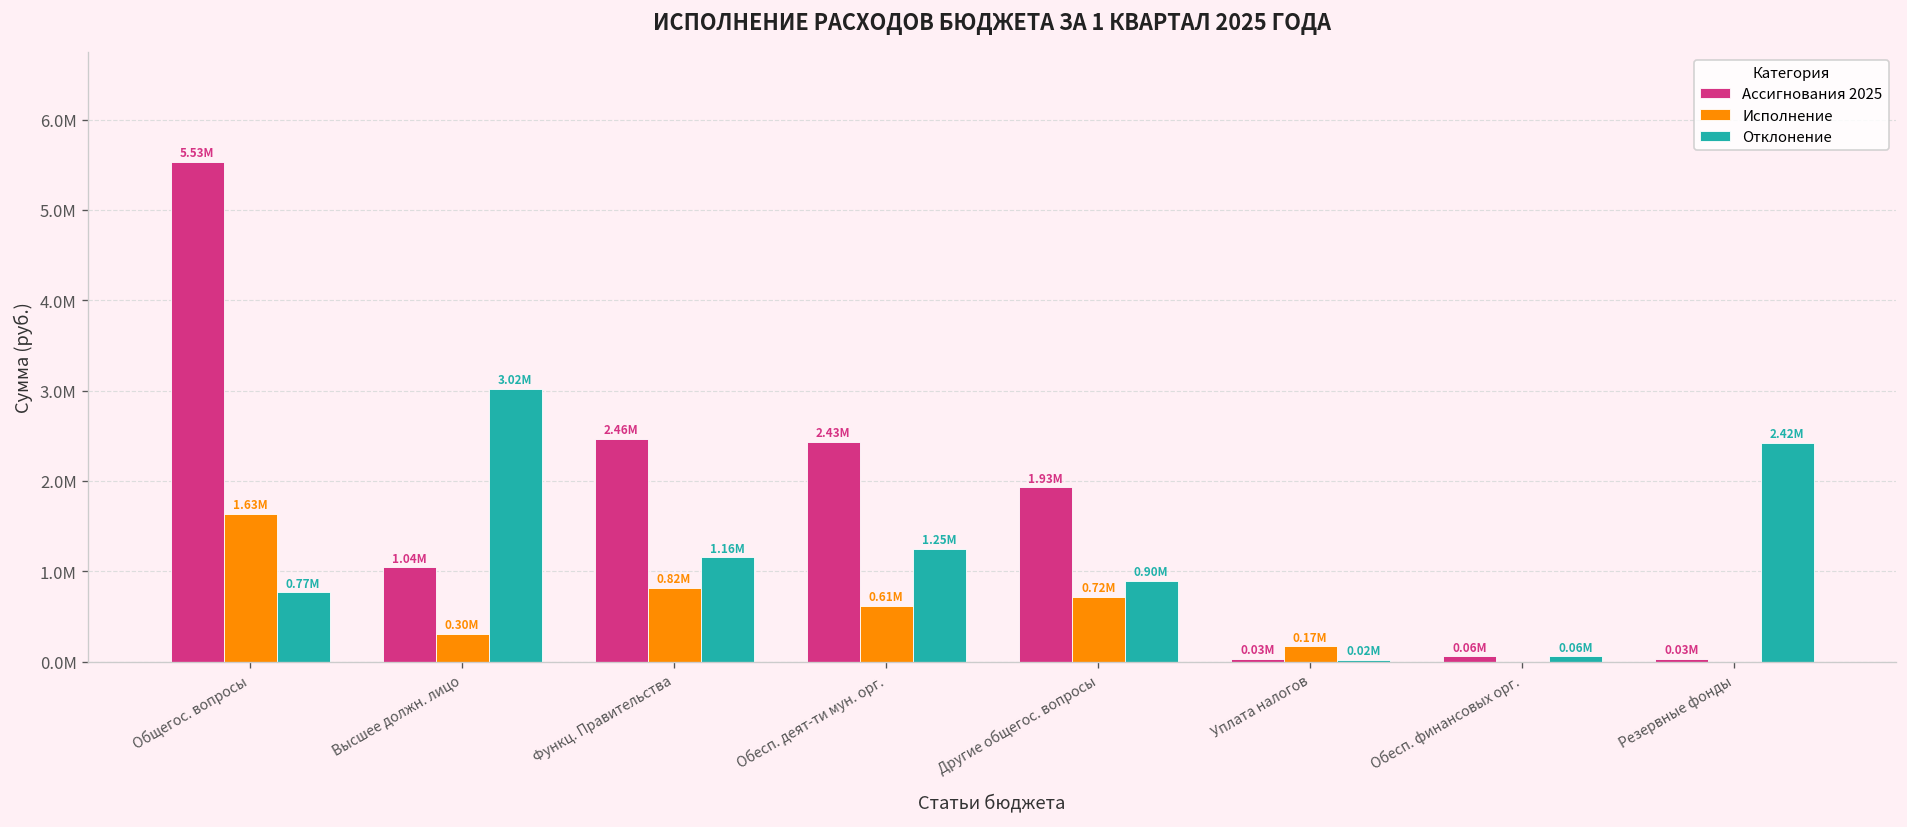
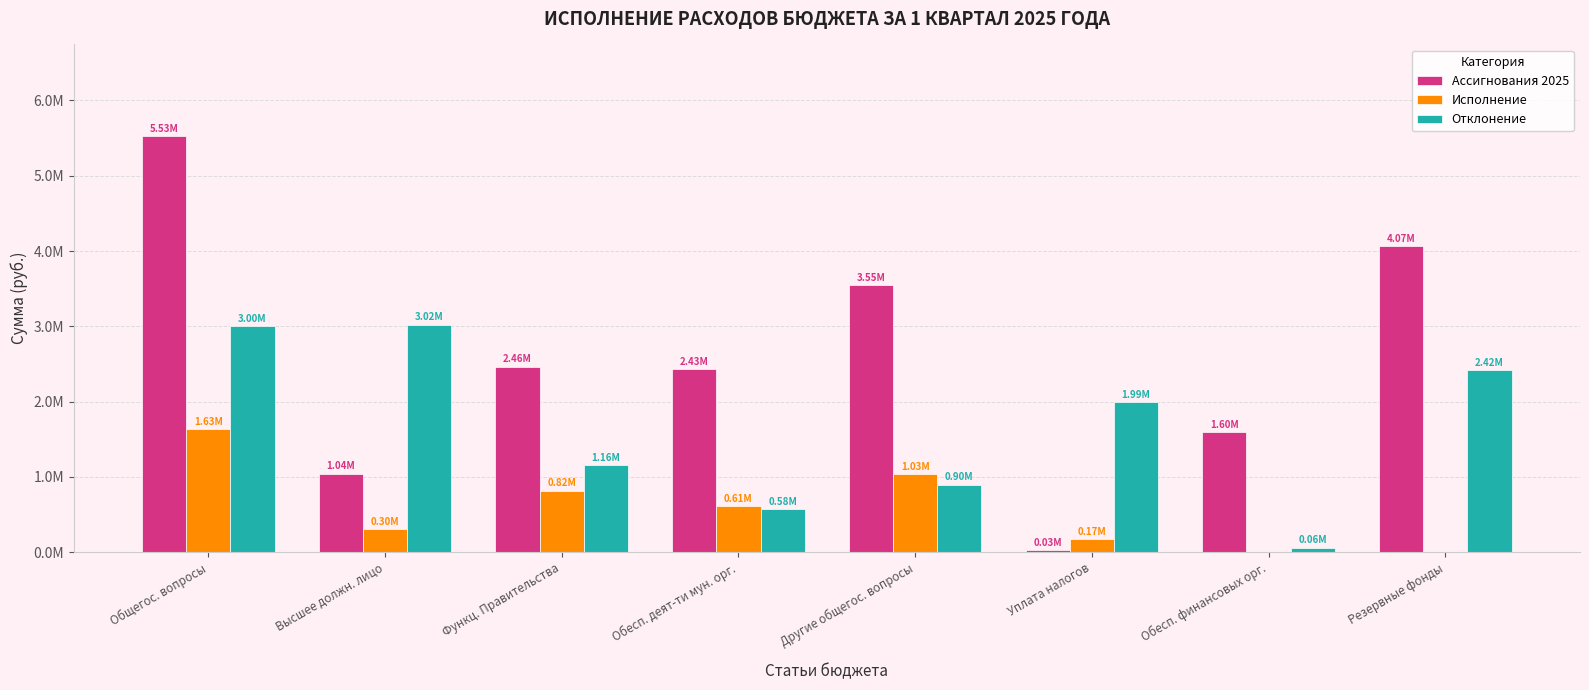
  {
    "Ассигнования 2025": {
      "Общегос. вопросы": "5.53M",
      "Высшее должн. лицо": "1.04M",
      "Функц. Правительства": "2.46M",
      "Обесп. деят-ти мун. орг.": "2.43M",
-     "Другие общегос. вопросы": "1.93M",
+     "Другие общегос. вопросы": "3.55M",
      "Уплата налогов": "0.03M",
-     "Обесп. финансовых орг.": "0.06M",
-     "Резервные фонды": "0.03M"
+     "Обесп. финансовых орг.": "1.60M",
+     "Резервные фонды": "4.07M"
    },
    "Исполнение": {
      "Общегос. вопросы": "1.63M",
      "Высшее должн. лицо": "0.30M",
      "Функц. Правительства": "0.82M",
      "Обесп. деят-ти мун. орг.": "0.61M",
-     "Другие общегос. вопросы": "0.72M",
+     "Другие общегос. вопросы": "1.03M",
      "Уплата налогов": "0.17M"
    },
    "Отклонение": {
-     "Общегос. вопросы": "0.77M",
+     "Общегос. вопросы": "3.00M",
      "Высшее должн. лицо": "3.02M",
      "Функц. Правительства": "1.16M",
-     "Обесп. деят-ти мун. орг.": "1.25M",
+     "Обесп. деят-ти мун. орг.": "0.58M",
      "Другие общегос. вопросы": "0.90M",
-     "Уплата налогов": "0.02M",
+     "Уплата налогов": "1.99M",
      "Обесп. финансовых орг.": "0.06M",
      "Резервные фонды": "2.42M"
    }
  }
